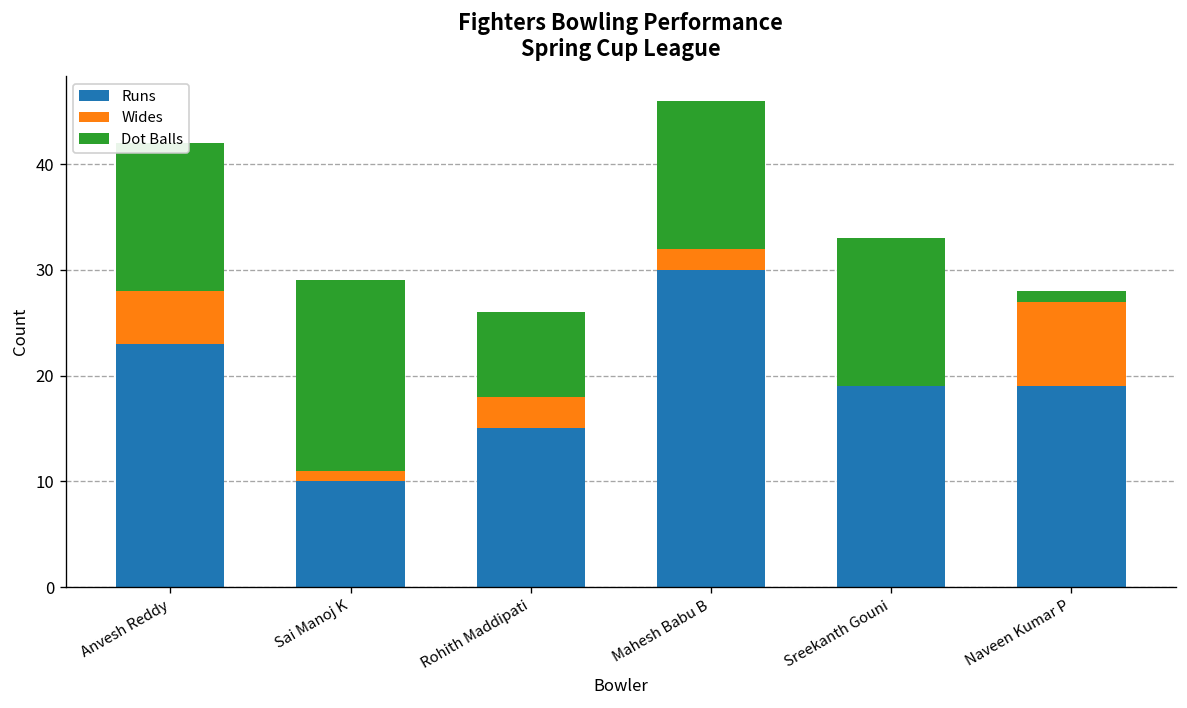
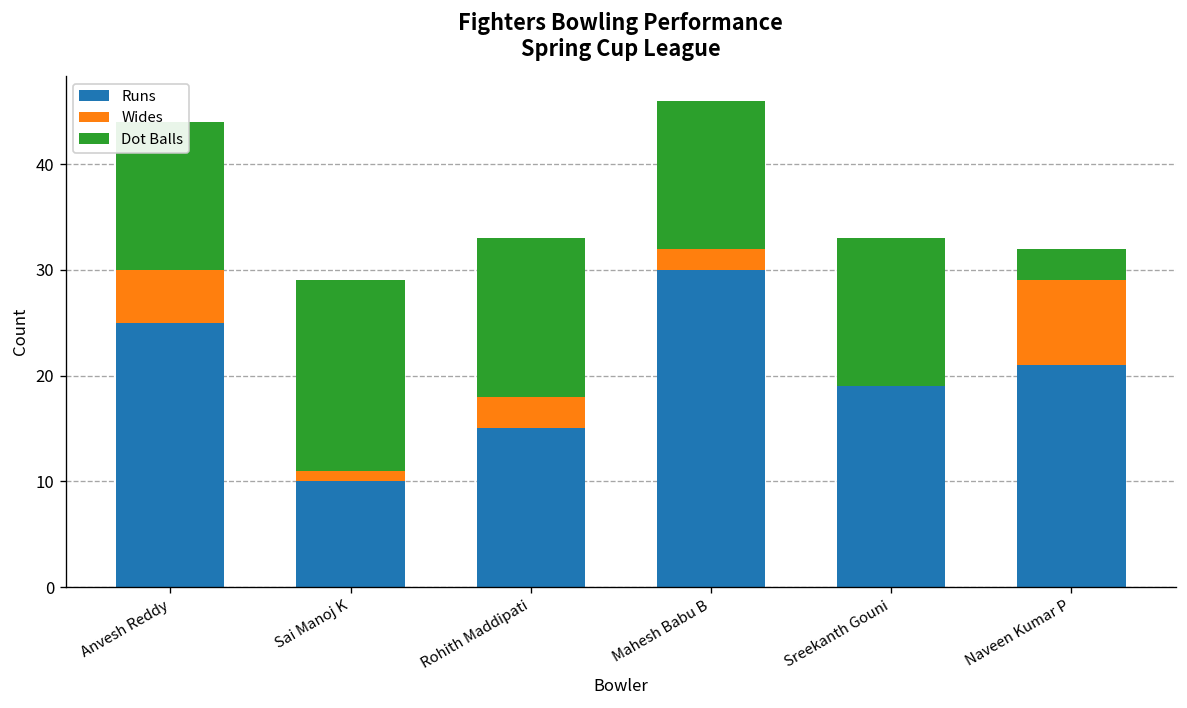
  {
    "Runs": {
-     "Anvesh Reddy": 23,
+     "Anvesh Reddy": 25,
      "Sai Manoj K": 10,
      "Rohith Maddipati": 15,
      "Mahesh Babu B": 30,
      "Sreekanth Gouni": 19,
-     "Naveen Kumar P": 19
+     "Naveen Kumar P": 21
    },
    "Wides": {
      "Anvesh Reddy": 5,
      "Sai Manoj K": 1,
      "Rohith Maddipati": 3,
      "Mahesh Babu B": 2,
      "Sreekanth Gouni": 0,
      "Naveen Kumar P": 8
    },
    "Dot Balls": {
      "Sai Manoj K": 18,
-     "Rohith Maddipati": 8,
+     "Rohith Maddipati": 15,
      "Mahesh Babu B": 14,
      "Sreekanth Gouni": 14,
-     "Naveen Kumar P": 1
+     "Naveen Kumar P": 3
    }
  }
